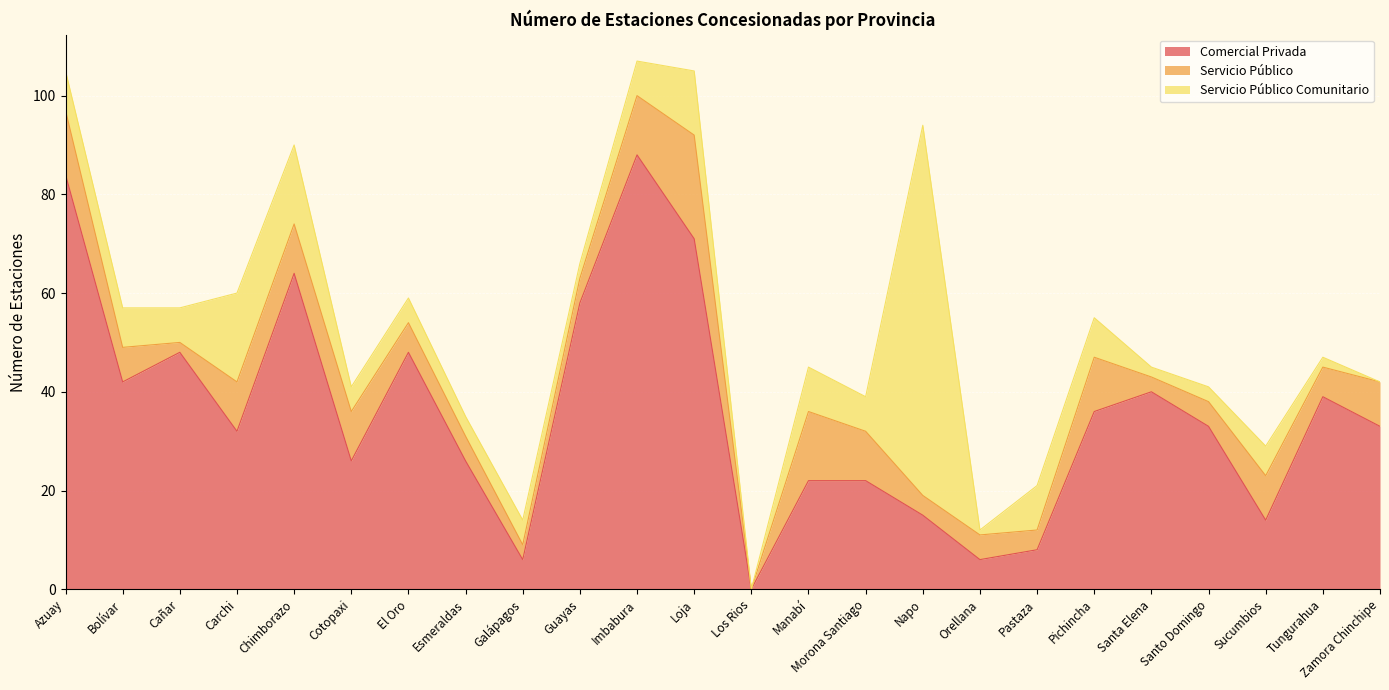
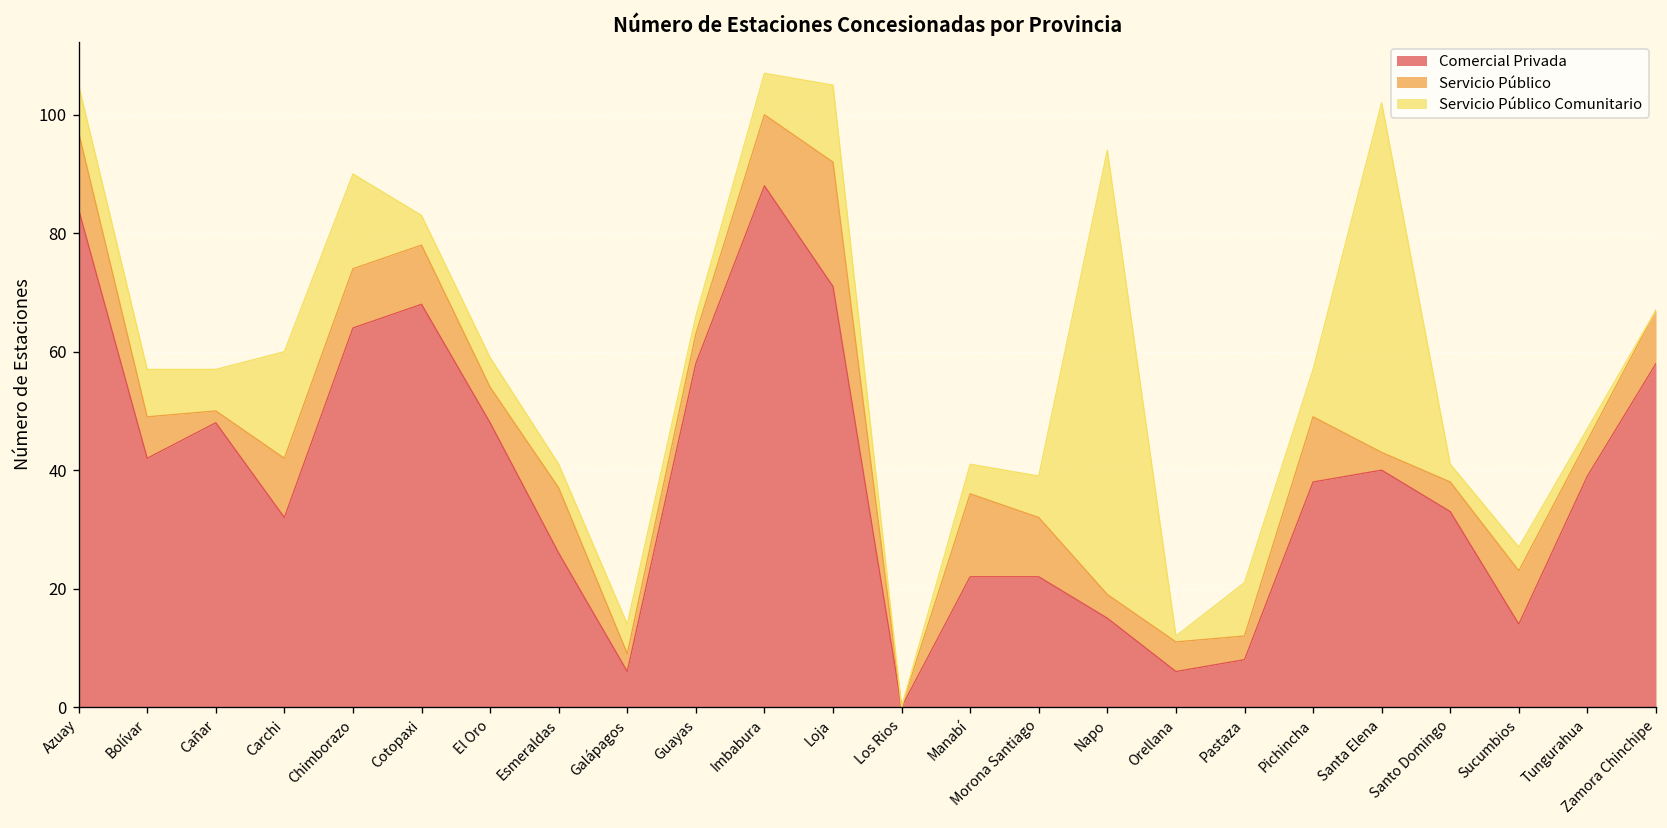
  {
    "Comercial Privada": {
      "Azuay": 84,
      "Bolívar": 42,
      "Cañar": 48,
      "Carchi": 32,
      "Chimborazo": 64,
-     "Cotopaxi": 26,
+     "Cotopaxi": 68,
      "El Oro": 48,
      "Esmeraldas": 26,
      "Galápagos": 6,
      "Guayas": 58,
      "Imbabura": 88,
      "Loja": 71,
      "Manabí": 22,
      "Morona Santiago": 22,
      "Napo": 15,
      "Orellana": 6,
      "Pastaza": 8,
-     "Pichincha": 36,
+     "Pichincha": 38,
      "Santa Elena": 40,
      "Santo Domingo": 33,
      "Sucumbios": 14,
      "Tungurahua": 39,
-     "Zamora Chinchipe": 33
+     "Zamora Chinchipe": 58
    },
    "Servicio Público": {
      "Azuay": 13,
      "Bolívar": 7,
      "Cañar": 2,
      "Carchi": 10,
      "Chimborazo": 10,
      "Cotopaxi": 10,
      "El Oro": 6,
-     "Esmeraldas": 5,
+     "Esmeraldas": 11,
      "Galápagos": 3,
      "Guayas": 5,
      "Imbabura": 12,
      "Loja": 21,
      "Manabí": 14,
      "Morona Santiago": 10,
      "Napo": 4,
      "Orellana": 5,
      "Pastaza": 4,
      "Pichincha": 11,
      "Santa Elena": 3,
      "Santo Domingo": 5,
      "Sucumbios": 9,
      "Tungurahua": 6
    },
    "Servicio Público Comunitario": {
      "Azuay": 8,
      "Bolívar": 8,
      "Cañar": 7,
      "Carchi": 18,
      "Chimborazo": 16,
      "Cotopaxi": 5,
      "El Oro": 5,
      "Esmeraldas": 4,
      "Galápagos": 5,
      "Guayas": 3,
      "Imbabura": 7,
      "Loja": 13,
-     "Manabí": 9,
+     "Manabí": 5,
      "Morona Santiago": 7,
      "Napo": 75,
      "Orellana": 1,
      "Pastaza": 9,
      "Pichincha": 8,
-     "Santa Elena": 2,
+     "Santa Elena": 59,
      "Santo Domingo": 3,
-     "Sucumbios": 6,
+     "Sucumbios": 4,
      "Tungurahua": 2
    }
  }
